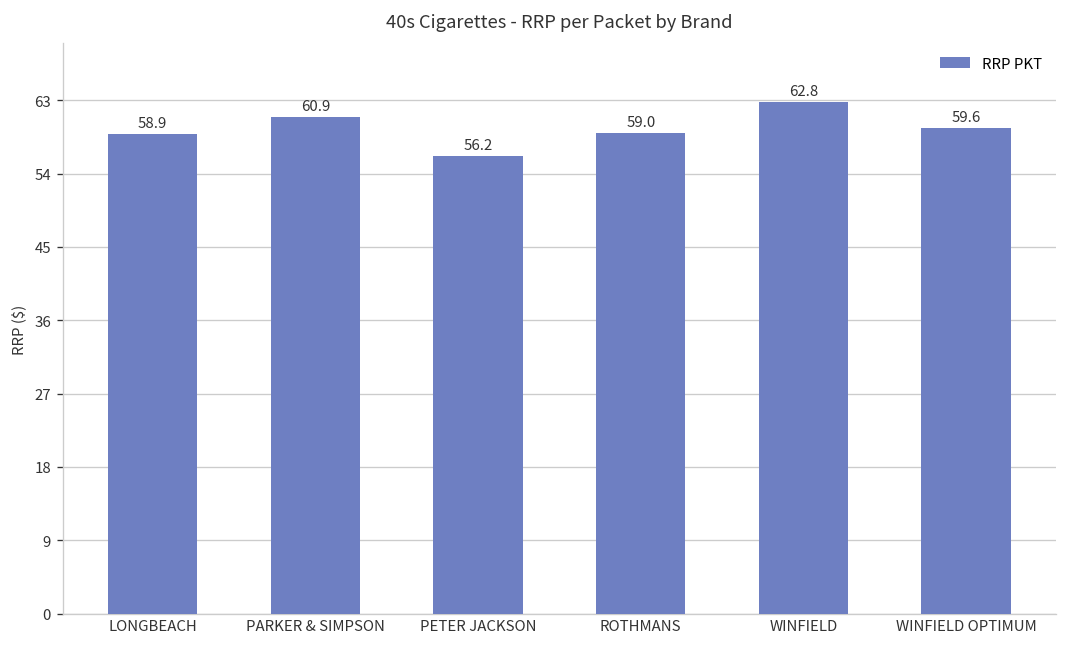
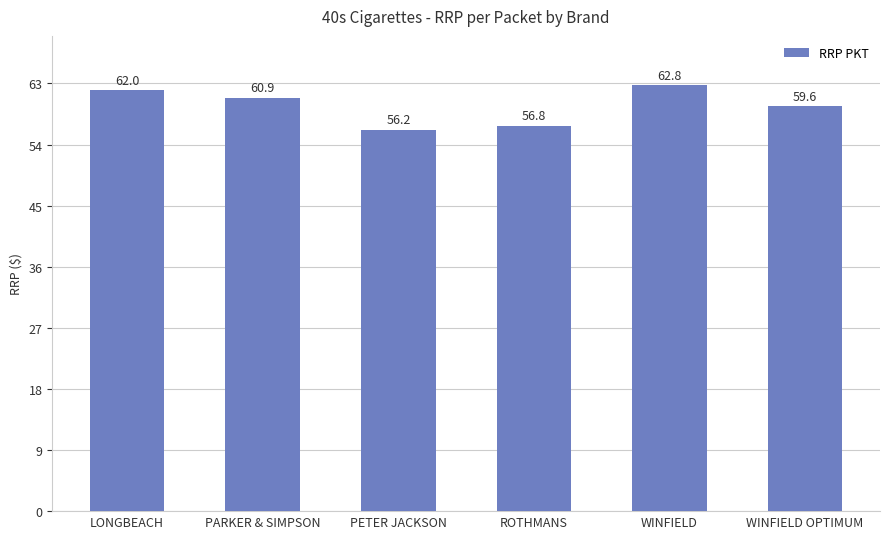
  {
-   "LONGBEACH": 58.9,
+   "LONGBEACH": 62.0,
    "PARKER & SIMPSON": 60.9,
    "PETER JACKSON": 56.2,
-   "ROTHMANS": 59.0,
+   "ROTHMANS": 56.8,
    "WINFIELD": 62.8,
    "WINFIELD OPTIMUM": 59.6
  }
